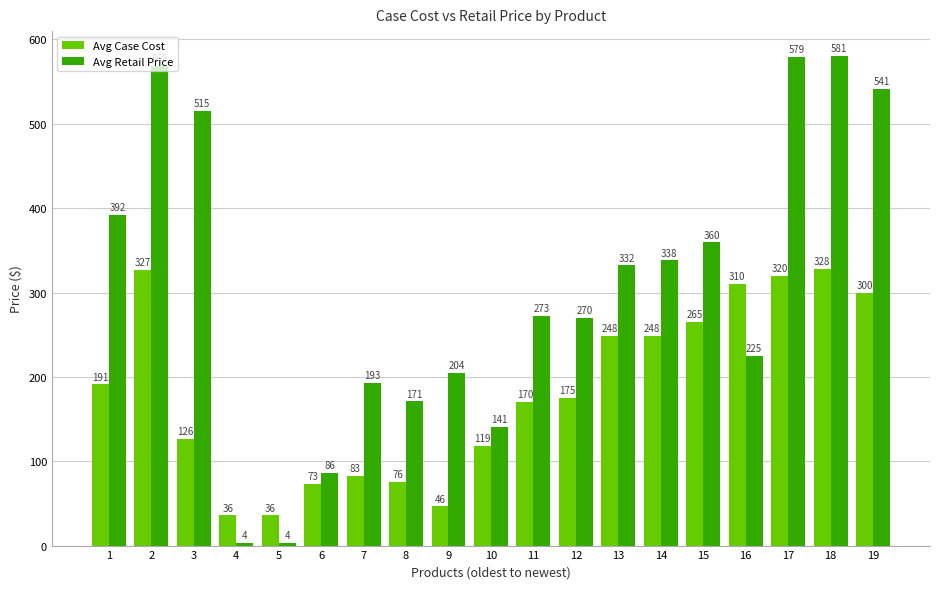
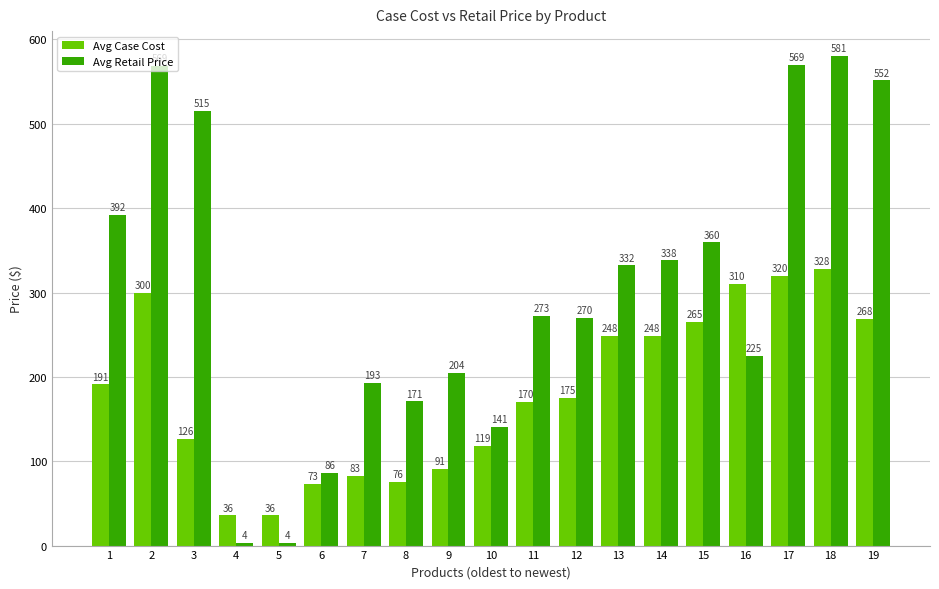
  {
    "Avg Case Cost": {
      "1": 191,
-     "2": 327,
+     "2": 300,
      "3": 126,
      "4": 36,
      "5": 36,
      "6": 73,
      "7": 83,
      "8": 76,
-     "9": 46,
+     "9": 91,
      "10": 119,
      "11": 170,
      "12": 175,
      "13": 248,
      "14": 248,
      "15": 265,
      "16": 310,
      "17": 320,
      "18": 328,
-     "19": 300
+     "19": 268
    },
    "Avg Retail Price": {
      "1": 392,
      "3": 515,
      "4": 4,
      "5": 4,
      "6": 86,
      "7": 193,
      "8": 171,
      "9": 204,
      "10": 141,
      "11": 273,
      "12": 270,
      "13": 332,
      "14": 338,
      "15": 360,
      "16": 225,
-     "17": 579,
+     "17": 569,
      "18": 581,
-     "19": 541
+     "19": 552
    }
  }
